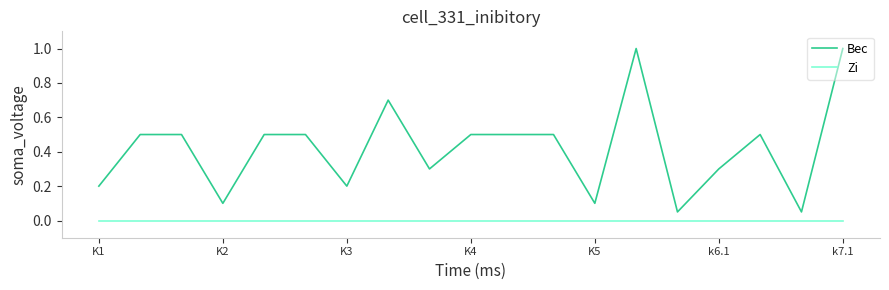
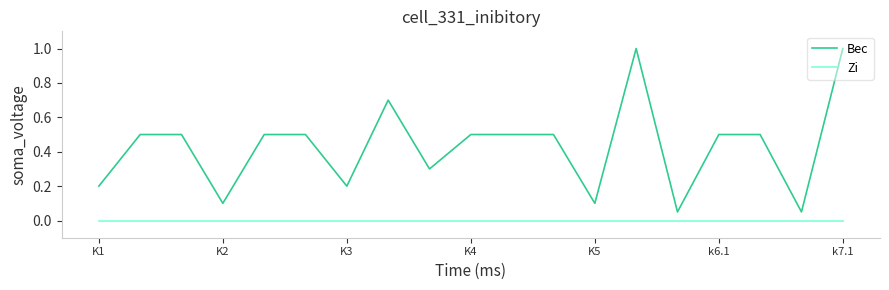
  {
    "Вес": {
      "K1": 0.2,
      "K2": 0.1,
      "K3": 0.2,
      "K4": 0.5,
      "K5": 0.1,
-     "k6.1": 0.3
+     "k6.1": 0.5
    },
    "Zi": {
      "K1": 0.0,
      "K2": 0.0,
      "K3": 0.0,
      "K4": 0.0,
      "K5": 0.0,
      "k6.1": 0.0,
      "k7.1": 0.0
    }
  }
